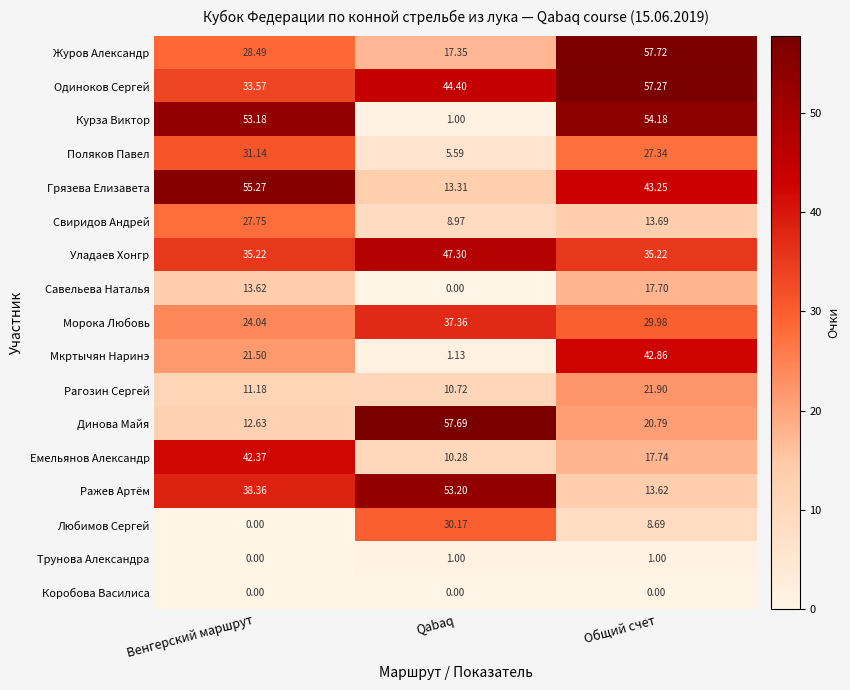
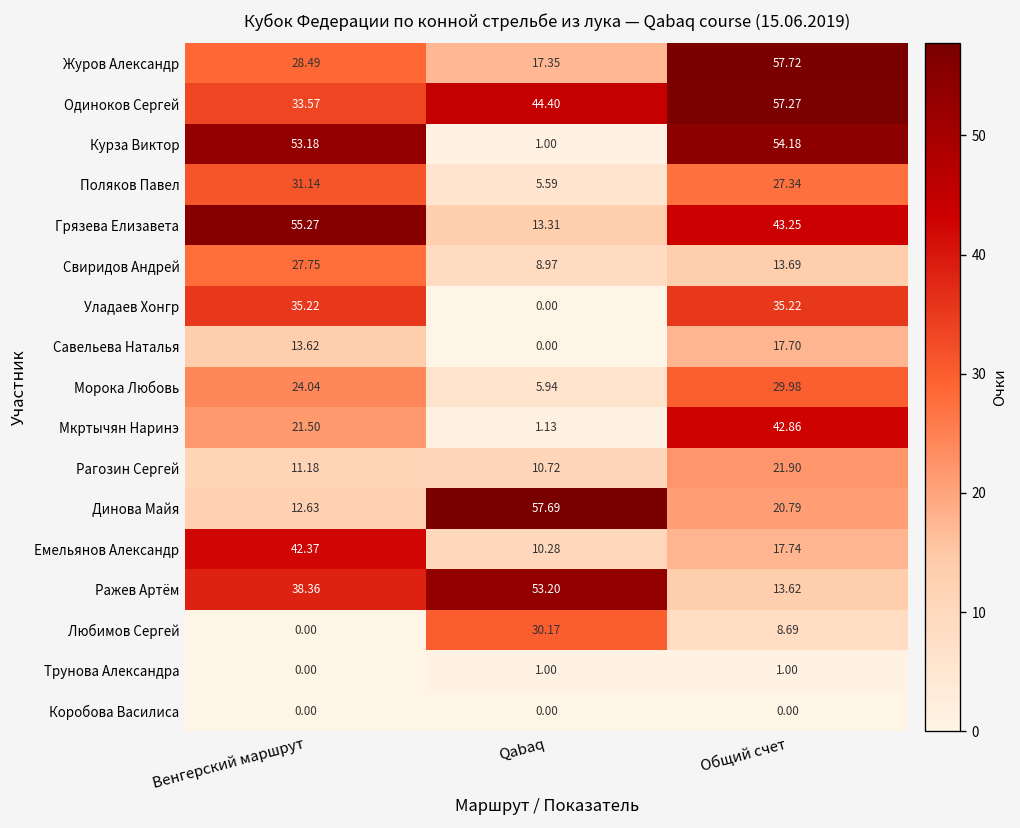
  {
    "Журов Александр": {
      "Венгерский маршрут": 28.49,
      "Qabaq": 17.35,
      "Общий счет": 57.72
    },
    "Одиноков Сергей": {
      "Венгерский маршрут": 33.57,
      "Qabaq": 44.40,
      "Общий счет": 57.27
    },
    "Курза Виктор": {
      "Венгерский маршрут": 53.18,
      "Qabaq": 1.00,
      "Общий счет": 54.18
    },
    "Поляков Павел": {
      "Венгерский маршрут": 31.14,
      "Qabaq": 5.59,
      "Общий счет": 27.34
    },
    "Грязева Елизавета": {
      "Венгерский маршрут": 55.27,
      "Qabaq": 13.31,
      "Общий счет": 43.25
    },
    "Свиридов Андрей": {
      "Венгерский маршрут": 27.75,
      "Qabaq": 8.97,
      "Общий счет": 13.69
    },
    "Уладаев Хонгр": {
      "Венгерский маршрут": 35.22,
-     "Qabaq": 47.30,
+     "Qabaq": 0.00,
      "Общий счет": 35.22
    },
    "Савельева Наталья": {
      "Венгерский маршрут": 13.62,
      "Qabaq": 0.00,
      "Общий счет": 17.70
    },
    "Морока Любовь": {
      "Венгерский маршрут": 24.04,
-     "Qabaq": 37.36,
+     "Qabaq": 5.94,
      "Общий счет": 29.98
    },
    "Мкртычян Наринэ": {
      "Венгерский маршрут": 21.50,
      "Qabaq": 1.13,
      "Общий счет": 42.86
    },
    "Рагозин Сергей": {
      "Венгерский маршрут": 11.18,
      "Qabaq": 10.72,
      "Общий счет": 21.90
    },
    "Динова Майя": {
      "Венгерский маршрут": 12.63,
      "Qabaq": 57.69,
      "Общий счет": 20.79
    },
    "Емельянов Александр": {
      "Венгерский маршрут": 42.37,
      "Qabaq": 10.28,
      "Общий счет": 17.74
    },
    "Ражев Артём": {
      "Венгерский маршрут": 38.36,
      "Qabaq": 53.20,
      "Общий счет": 13.62
    },
    "Любимов Сергей": {
      "Венгерский маршрут": 0.00,
      "Qabaq": 30.17,
      "Общий счет": 8.69
    },
    "Трунова Александра": {
      "Венгерский маршрут": 0.00,
      "Qabaq": 1.00,
      "Общий счет": 1.00
    },
    "Коробова Василиса": {
      "Венгерский маршрут": 0.00,
      "Qabaq": 0.00,
      "Общий счет": 0.00
    }
  }
